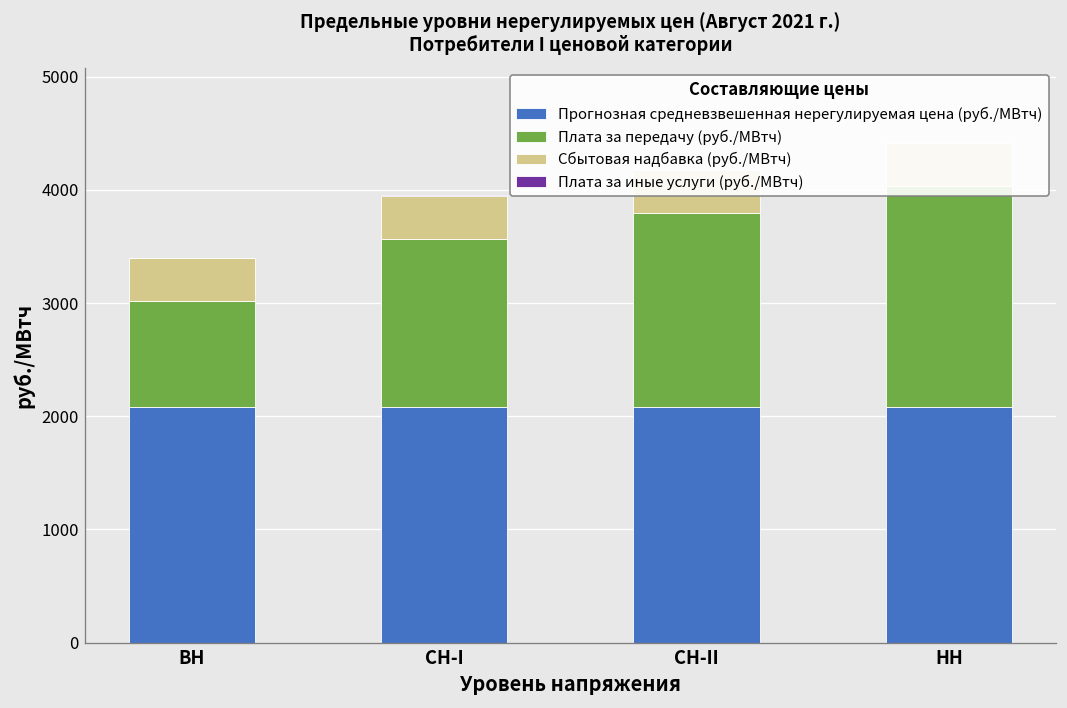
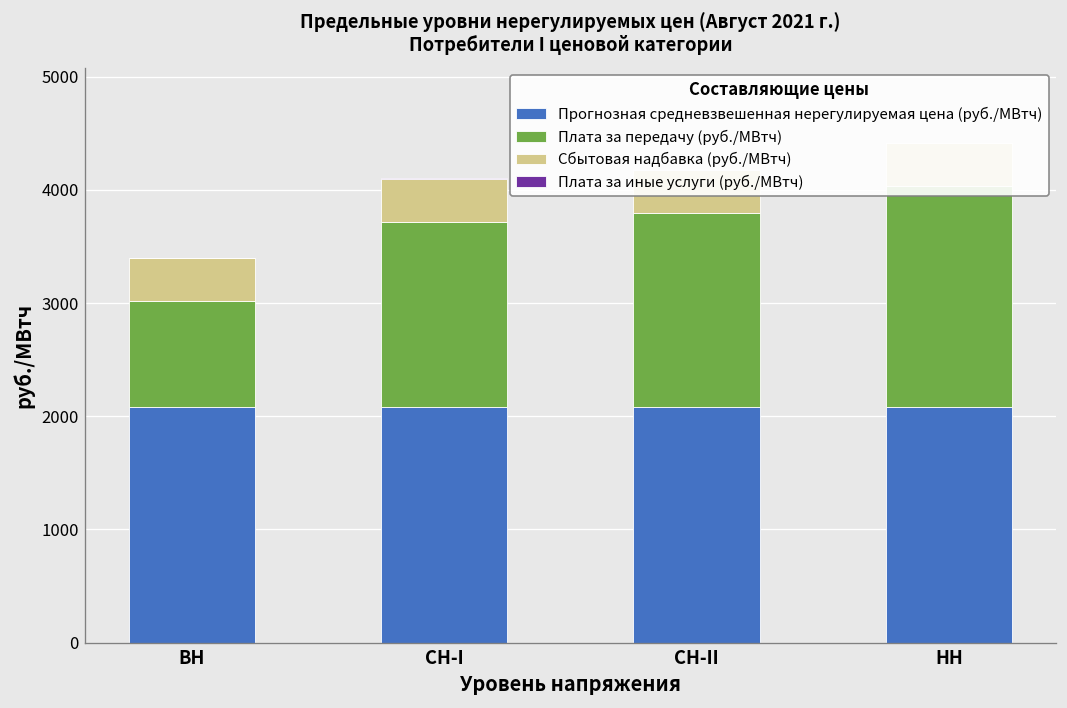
  {
    "Прогнозная средневзвешенная нерегулируемая цена (руб./МВтч)": {
      "ВН": 2100,
      "СН-I": 2100,
      "СН-II": 2100,
      "НН": 2100
    },
    "Плата за передачу (руб./МВтч)": {
      "ВН": 900,
-     "СН-I": 1500,
+     "СН-I": 1600,
      "СН-II": 1700
    },
    "Сбытовая надбавка (руб./МВтч)": {
      "ВН": 400,
      "СН-I": 400
    }
  }
